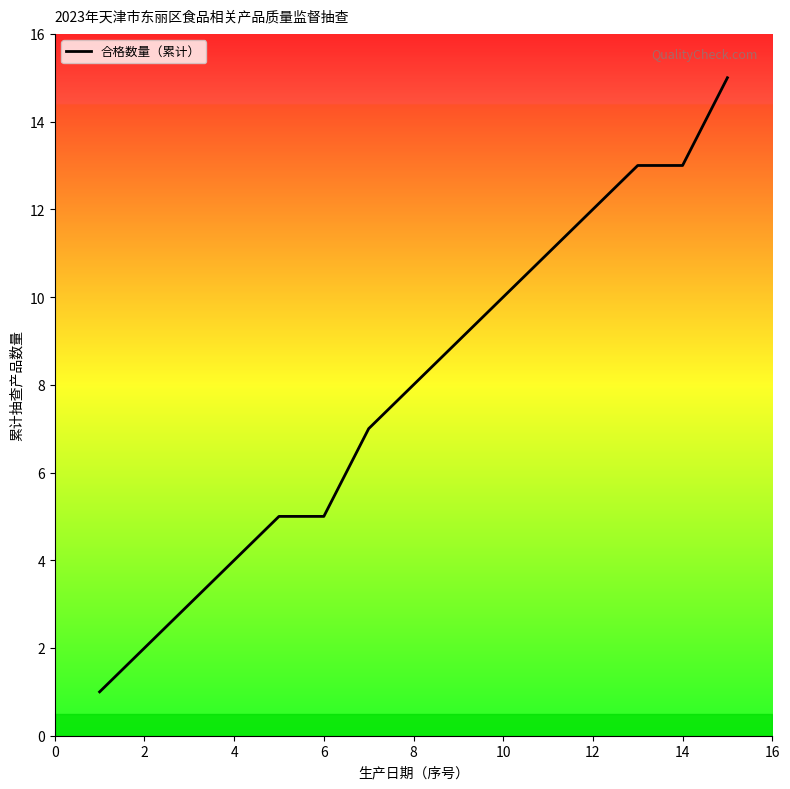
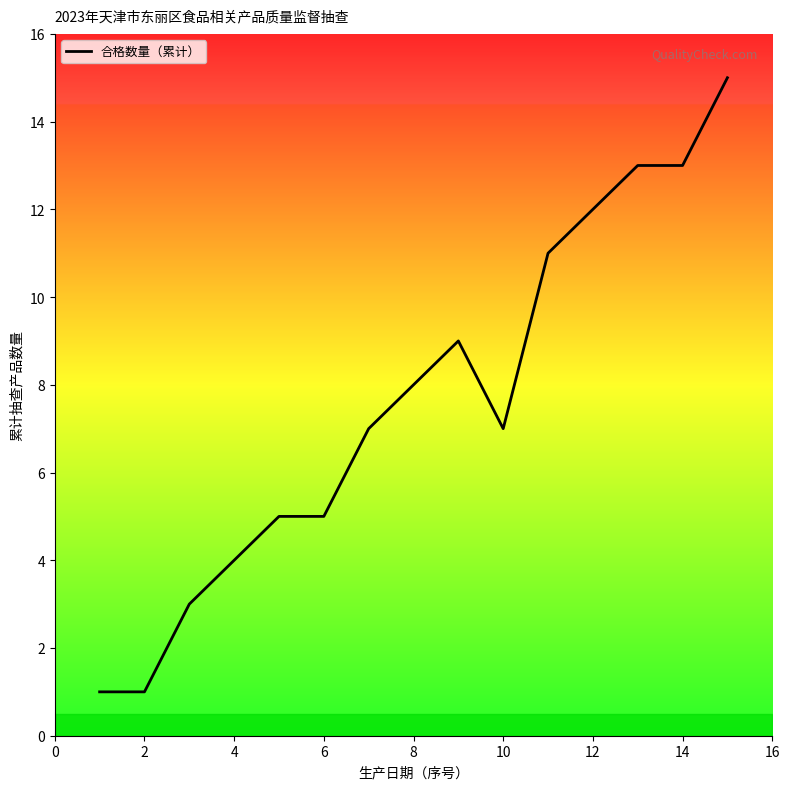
  {
    "合格数量（累计）": {
-     "2": 2,
+     "2": 1,
      "4": 4,
      "6": 5,
      "8": 8,
-     "10": 10,
+     "10": 7,
      "12": 12,
      "14": 13
    }
  }
